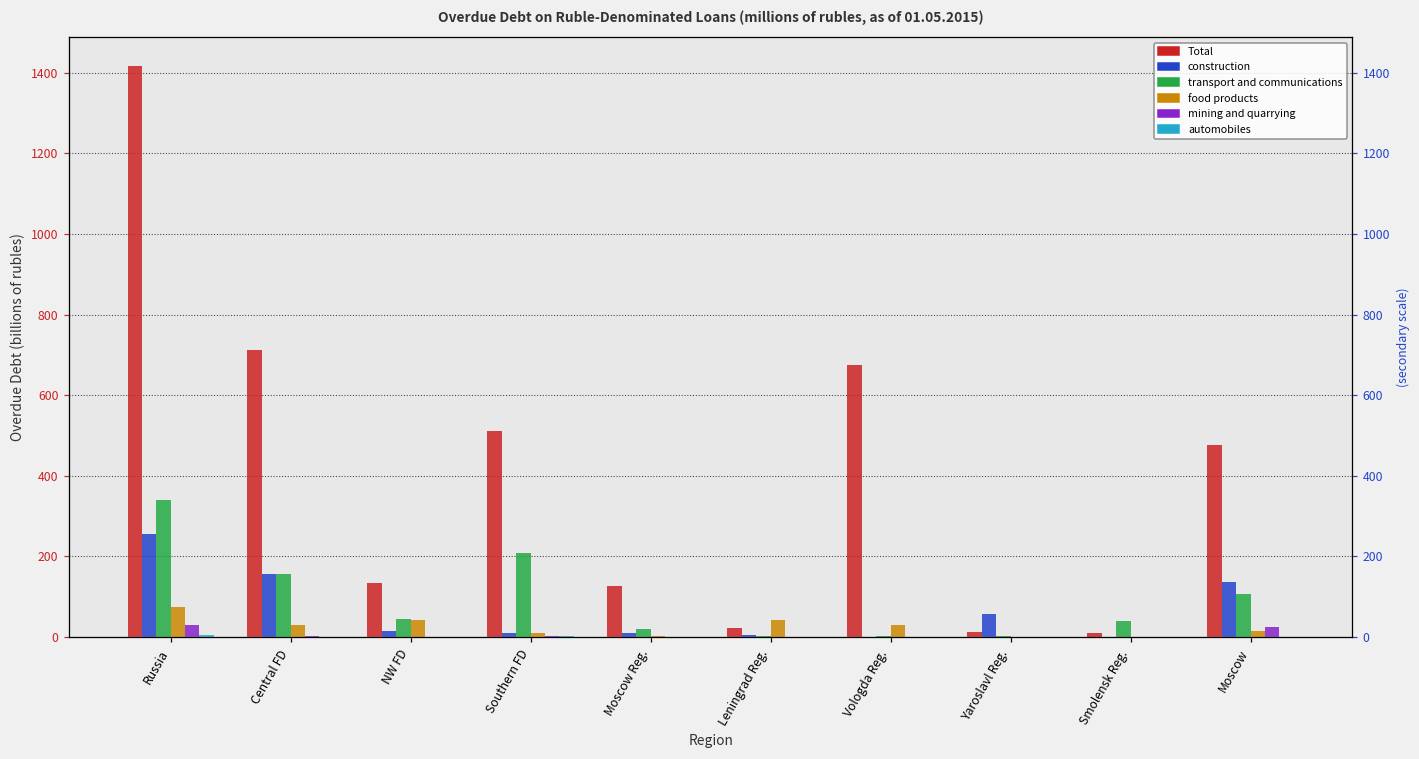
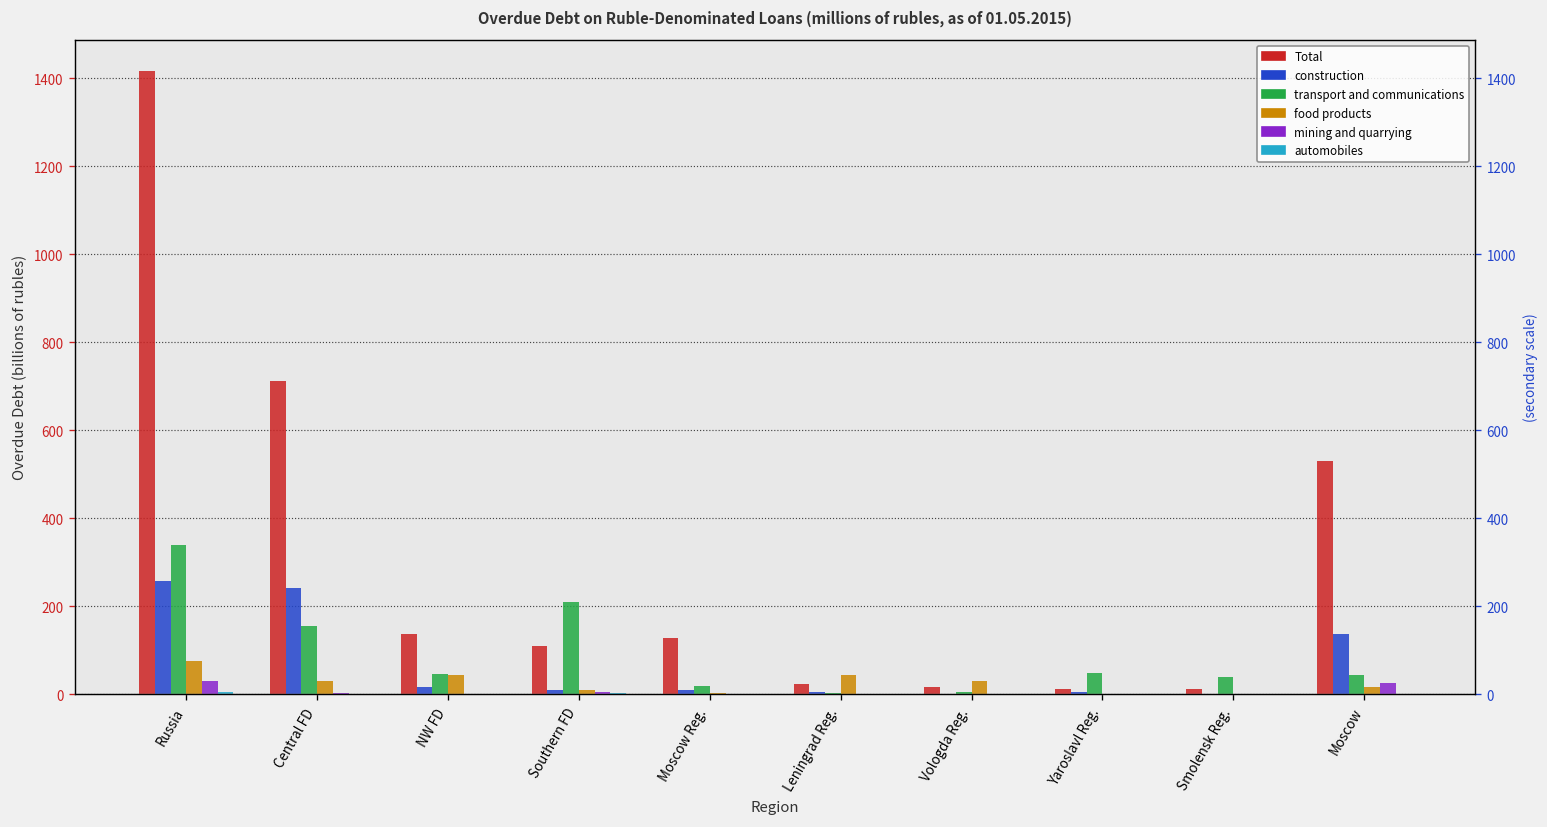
  {
    "Total": {
      "Russia": 1420,
      "Central FD": 710,
      "NW FD": 140,
-     "Southern FD": 510,
+     "Southern FD": 110,
      "Moscow Reg.": 130,
      "Leningrad Reg.": 20,
-     "Vologda Reg.": 670,
+     "Vologda Reg.": 20,
      "Yaroslavl Reg.": 10,
      "Smolensk Reg.": 10,
-     "Moscow": 480
+     "Moscow": 530
    },
    "construction": {
      "Russia": 260,
-     "Central FD": 160,
+     "Central FD": 240,
      "NW FD": 20,
      "Southern FD": 10,
      "Moscow Reg.": 10,
-     "Yaroslavl Reg.": 60,
+     "Yaroslavl Reg.": 0,
      "Moscow": 140
    },
    "transport and communications": {
      "Russia": 340,
      "Central FD": 160,
      "NW FD": 50,
      "Southern FD": 210,
      "Moscow Reg.": 20,
-     "Yaroslavl Reg.": 0,
+     "Yaroslavl Reg.": 50,
      "Smolensk Reg.": 40,
-     "Moscow": 110
+     "Moscow": 40
    },
    "food products": {
      "Russia": 80,
      "Central FD": 30,
      "NW FD": 40,
      "Southern FD": 10,
      "Leningrad Reg.": 40,
      "Vologda Reg.": 30,
      "Moscow": 20
    },
    "mining and quarrying": {
      "Russia": 30,
      "Leningrad Reg.": 0,
      "Vologda Reg.": 0,
      "Smolensk Reg.": 0,
      "Moscow": 30
    },
    "automobiles": {
      "Moscow Reg.": 0,
      "Leningrad Reg.": 0,
      "Yaroslavl Reg.": 0
    }
  }
